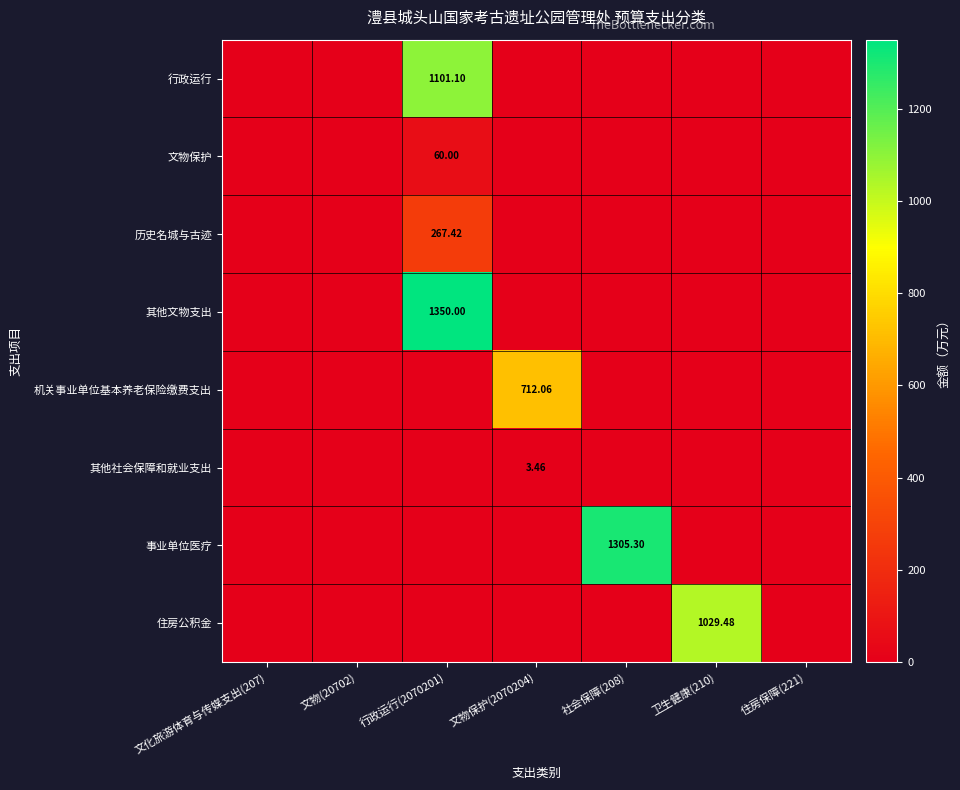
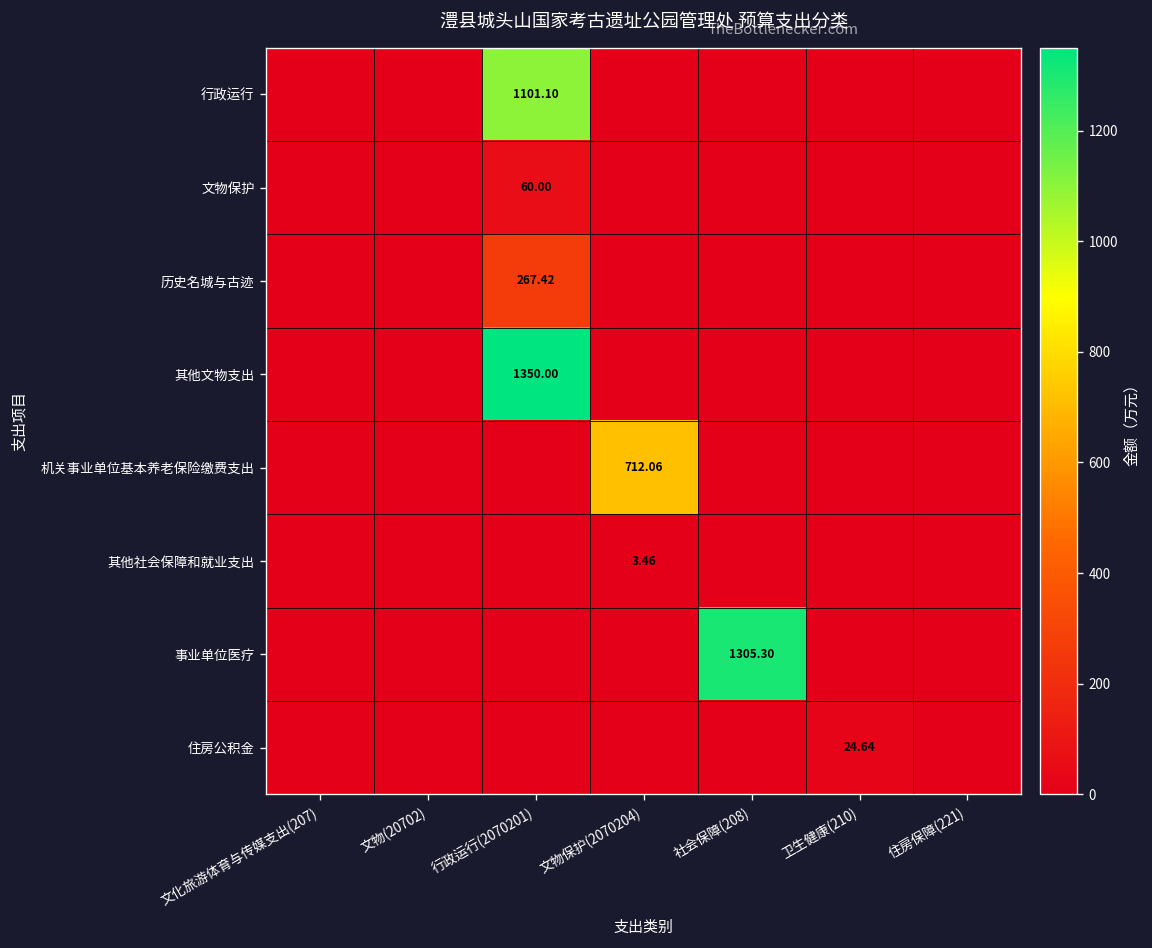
  {
    "行政运行": {
      "行政运行(2070201)": 1101.10
    },
    "文物保护": {
      "行政运行(2070201)": 60.00
    },
    "历史名城与古迹": {
      "行政运行(2070201)": 267.42
    },
    "其他文物支出": {
      "行政运行(2070201)": 1350.00
    },
    "机关事业单位基本养老保险缴费支出": {
      "文物保护(2070204)": 712.06
    },
    "其他社会保障和就业支出": {
      "文物保护(2070204)": 3.46
    },
    "事业单位医疗": {
      "社会保障(208)": 1305.30
    },
    "住房公积金": {
-     "卫生健康(210)": 1029.48
+     "卫生健康(210)": 24.64
    }
  }
